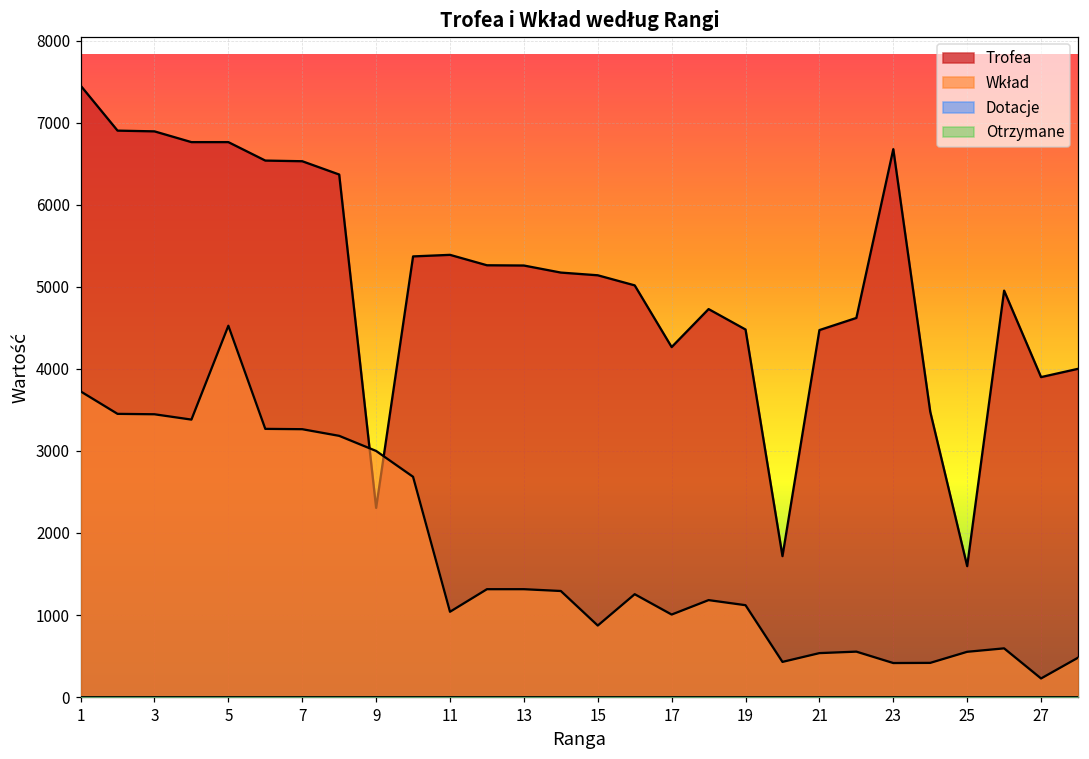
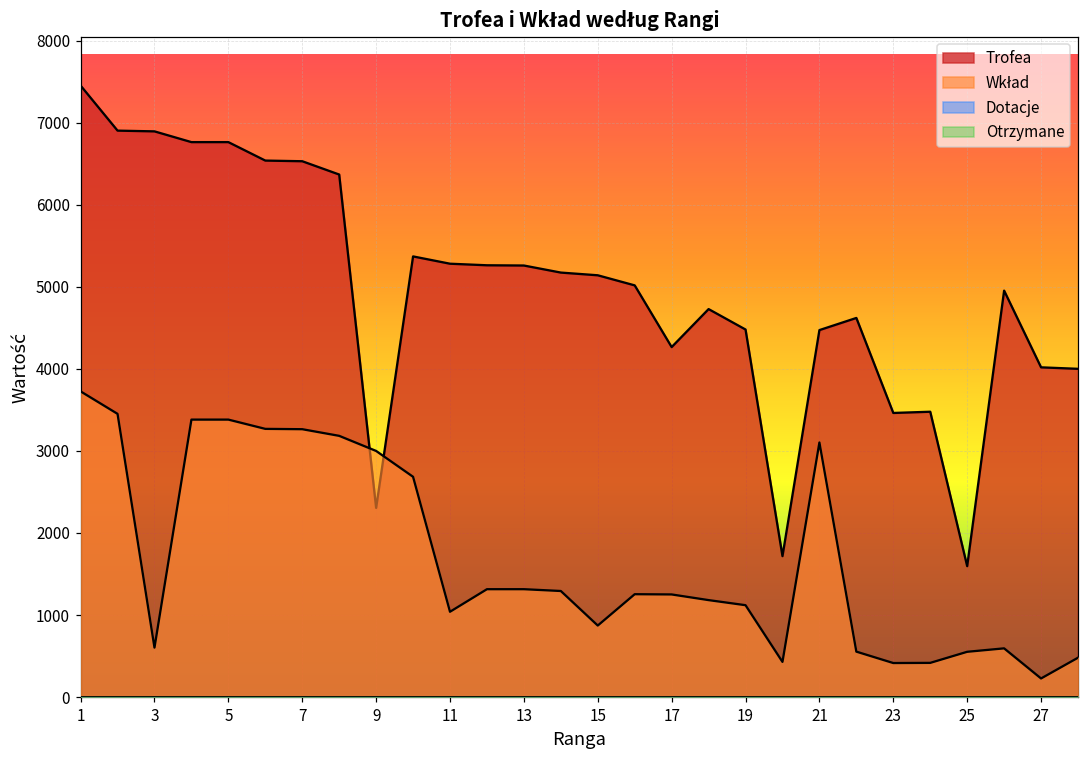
  {
    "Trofea": {
      "1": 7500,
      "3": 6900,
      "5": 6800,
      "7": 6500,
      "9": 2300,
-     "11": 5400,
+     "11": 5300,
      "13": 5300,
      "15": 5100,
      "17": 4300,
      "19": 4500,
      "21": 4500,
-     "23": 6700,
+     "23": 3500,
      "25": 1600,
-     "27": 3900
+     "27": 4000
    },
    "Wkład": {
      "1": 3700,
-     "3": 3400,
-     "5": 4500,
+     "3": 600,
+     "5": 3400,
      "7": 3300,
      "9": 3000,
      "11": 1000,
      "13": 1300,
      "15": 900,
-     "17": 1000,
+     "17": 1300,
      "19": 1100,
-     "21": 500,
+     "21": 3100,
      "23": 400,
      "25": 600,
      "27": 200
    },
    "Otrzymane": {
      "1": 0,
      "3": 0,
      "5": 0,
      "7": 0,
      "9": 0,
      "11": 0,
      "13": 0,
      "15": 0,
      "17": 0,
      "19": 0,
      "21": 0,
      "23": 0,
      "25": 0,
      "27": 0
    }
  }
